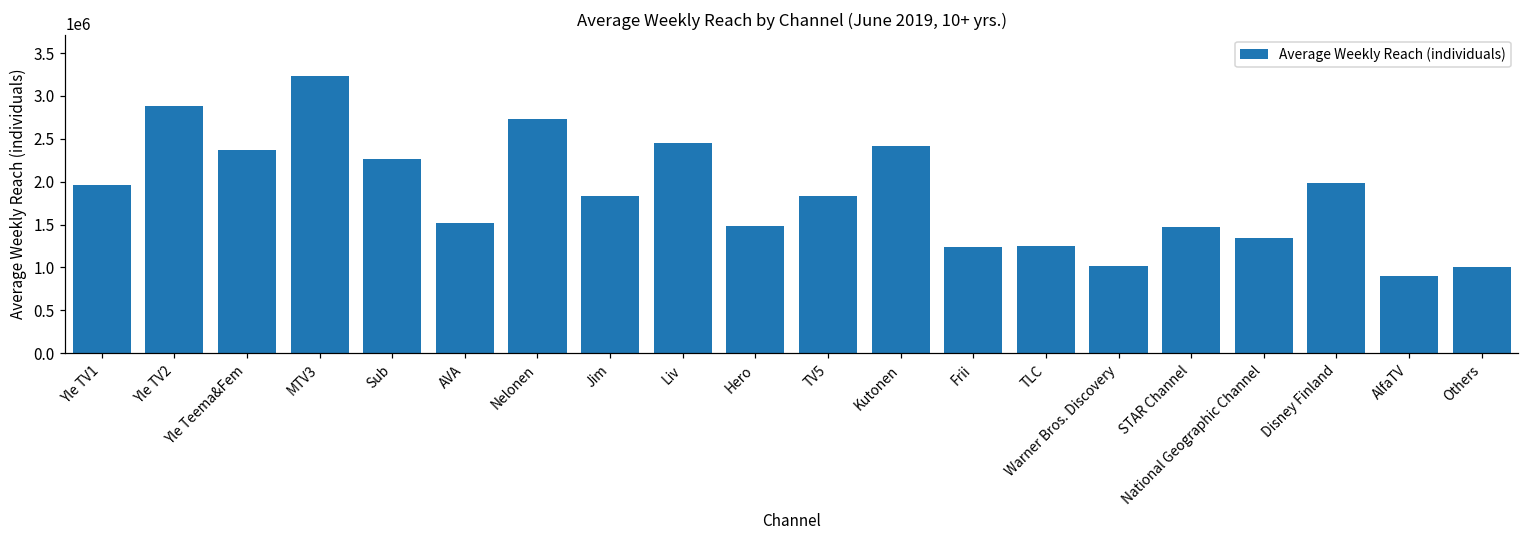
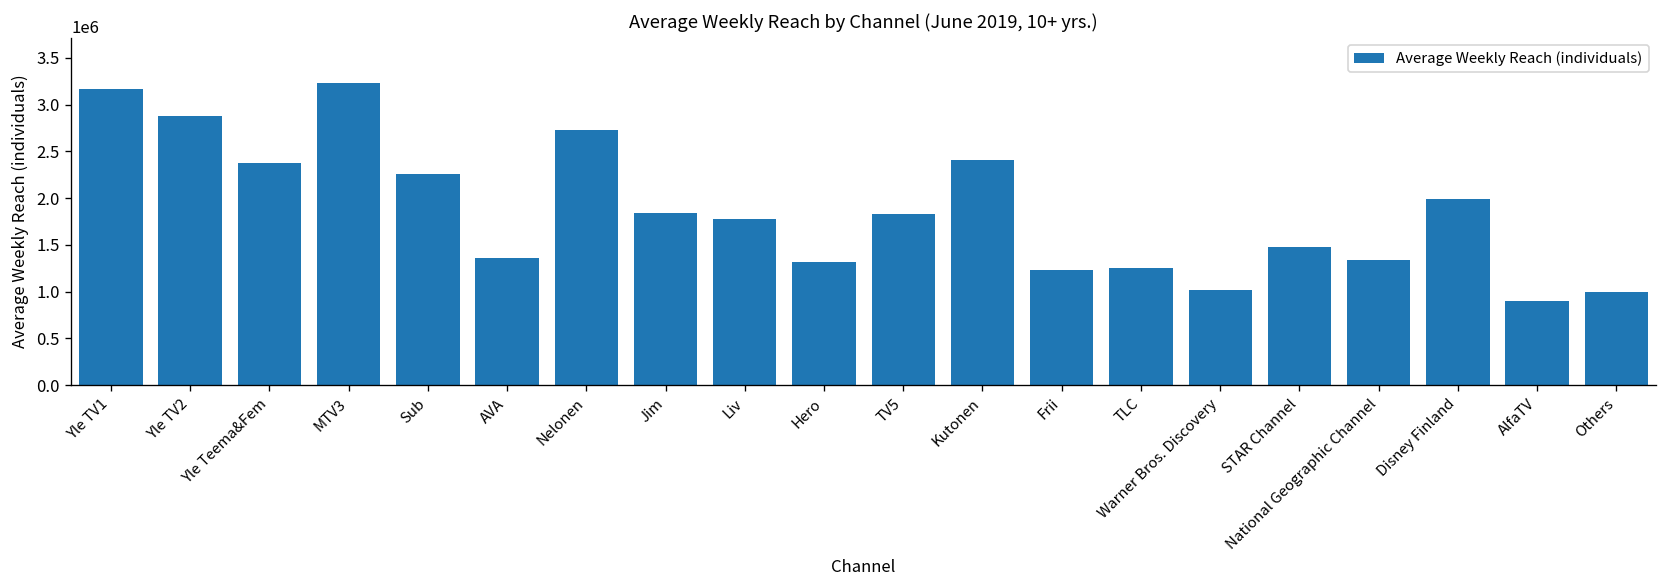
  {
-   "Yle TV1": 2000000,
+   "Yle TV1": 3200000,
    "Yle TV2": 2900000,
    "Yle Teema&Fem": 2400000,
    "MTV3": 3200000,
    "Sub": 2300000,
-   "AVA": 1500000,
+   "AVA": 1400000,
    "Nelonen": 2700000,
    "Jim": 1800000,
-   "Liv": 2400000,
-   "Hero": 1500000,
+   "Liv": 1800000,
+   "Hero": 1300000,
    "TV5": 1800000,
    "Kutonen": 2400000,
    "Frii": 1200000,
    "TLC": 1300000,
    "Warner Bros. Discovery": 1000000,
    "STAR Channel": 1500000,
    "National Geographic Channel": 1300000,
    "Disney Finland": 2000000,
    "AlfaTV": 900000,
    "Others": 1000000
  }
